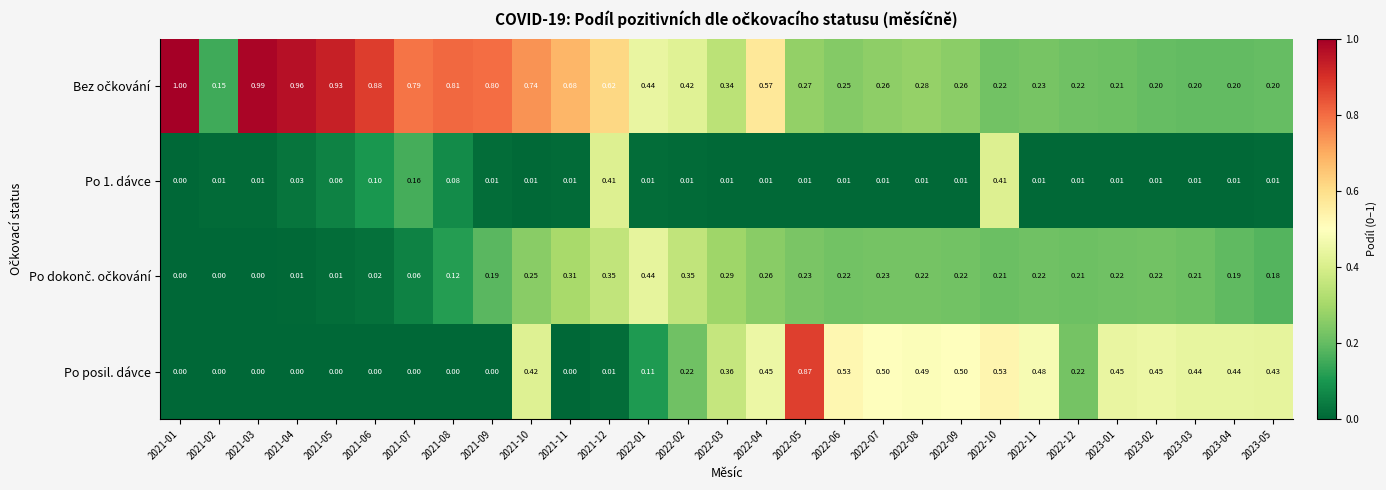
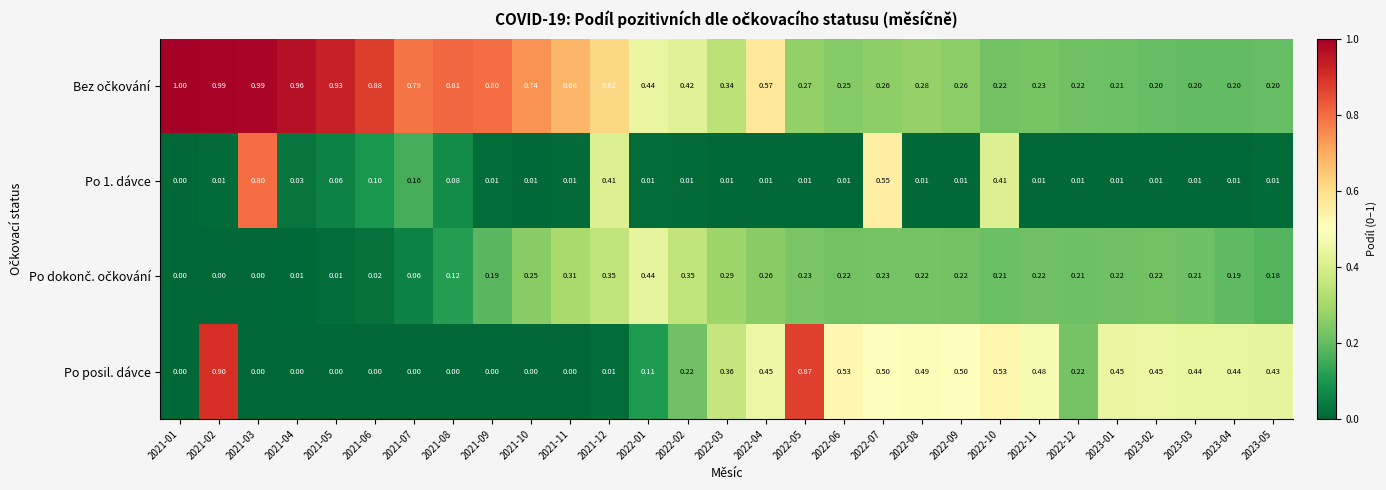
  {
    "Bez očkování": {
      "2021-01": 1.00,
-     "2021-02": 0.15,
+     "2021-02": 0.99,
      "2021-03": 0.99,
      "2021-04": 0.96,
      "2021-05": 0.93,
      "2021-06": 0.88,
      "2021-07": 0.79,
      "2021-08": 0.81,
      "2021-09": 0.80,
      "2021-10": 0.74,
      "2021-11": 0.68,
      "2021-12": 0.62,
      "2022-01": 0.44,
      "2022-02": 0.42,
      "2022-03": 0.34,
      "2022-04": 0.57,
      "2022-05": 0.27,
      "2022-06": 0.25,
      "2022-07": 0.26,
      "2022-08": 0.28,
      "2022-09": 0.26,
      "2022-10": 0.22,
      "2022-11": 0.23,
      "2022-12": 0.22,
      "2023-01": 0.21,
      "2023-02": 0.20,
      "2023-03": 0.20,
      "2023-04": 0.20,
      "2023-05": 0.20
    },
    "Po 1. dávce": {
      "2021-01": 0.00,
      "2021-02": 0.01,
-     "2021-03": 0.01,
+     "2021-03": 0.80,
      "2021-04": 0.03,
      "2021-05": 0.06,
      "2021-06": 0.10,
      "2021-07": 0.16,
      "2021-08": 0.08,
      "2021-09": 0.01,
      "2021-10": 0.01,
      "2021-11": 0.01,
      "2021-12": 0.41,
      "2022-01": 0.01,
      "2022-02": 0.01,
      "2022-03": 0.01,
      "2022-04": 0.01,
      "2022-05": 0.01,
      "2022-06": 0.01,
-     "2022-07": 0.01,
+     "2022-07": 0.55,
      "2022-08": 0.01,
      "2022-09": 0.01,
      "2022-10": 0.41,
      "2022-11": 0.01,
      "2022-12": 0.01,
      "2023-01": 0.01,
      "2023-02": 0.01,
      "2023-03": 0.01,
      "2023-04": 0.01,
      "2023-05": 0.01
    },
    "Po dokonč. očkování": {
      "2021-01": 0.00,
      "2021-02": 0.00,
      "2021-03": 0.00,
      "2021-04": 0.01,
      "2021-05": 0.01,
      "2021-06": 0.02,
      "2021-07": 0.06,
      "2021-08": 0.12,
      "2021-09": 0.19,
      "2021-10": 0.25,
      "2021-11": 0.31,
      "2021-12": 0.35,
      "2022-01": 0.44,
      "2022-02": 0.35,
      "2022-03": 0.29,
      "2022-04": 0.26,
      "2022-05": 0.23,
      "2022-06": 0.22,
      "2022-07": 0.23,
      "2022-08": 0.22,
      "2022-09": 0.22,
      "2022-10": 0.21,
      "2022-11": 0.22,
      "2022-12": 0.21,
      "2023-01": 0.22,
      "2023-02": 0.22,
      "2023-03": 0.21,
      "2023-04": 0.19,
      "2023-05": 0.18
    },
    "Po posil. dávce": {
      "2021-01": 0.00,
-     "2021-02": 0.00,
+     "2021-02": 0.90,
      "2021-03": 0.00,
      "2021-04": 0.00,
      "2021-05": 0.00,
      "2021-06": 0.00,
      "2021-07": 0.00,
      "2021-08": 0.00,
      "2021-09": 0.00,
-     "2021-10": 0.42,
+     "2021-10": 0.00,
      "2021-11": 0.00,
      "2021-12": 0.01,
      "2022-01": 0.11,
      "2022-02": 0.22,
      "2022-03": 0.36,
      "2022-04": 0.45,
      "2022-05": 0.87,
      "2022-06": 0.53,
      "2022-07": 0.50,
      "2022-08": 0.49,
      "2022-09": 0.50,
      "2022-10": 0.53,
      "2022-11": 0.48,
      "2022-12": 0.22,
      "2023-01": 0.45,
      "2023-02": 0.45,
      "2023-03": 0.44,
      "2023-04": 0.44,
      "2023-05": 0.43
    }
  }
